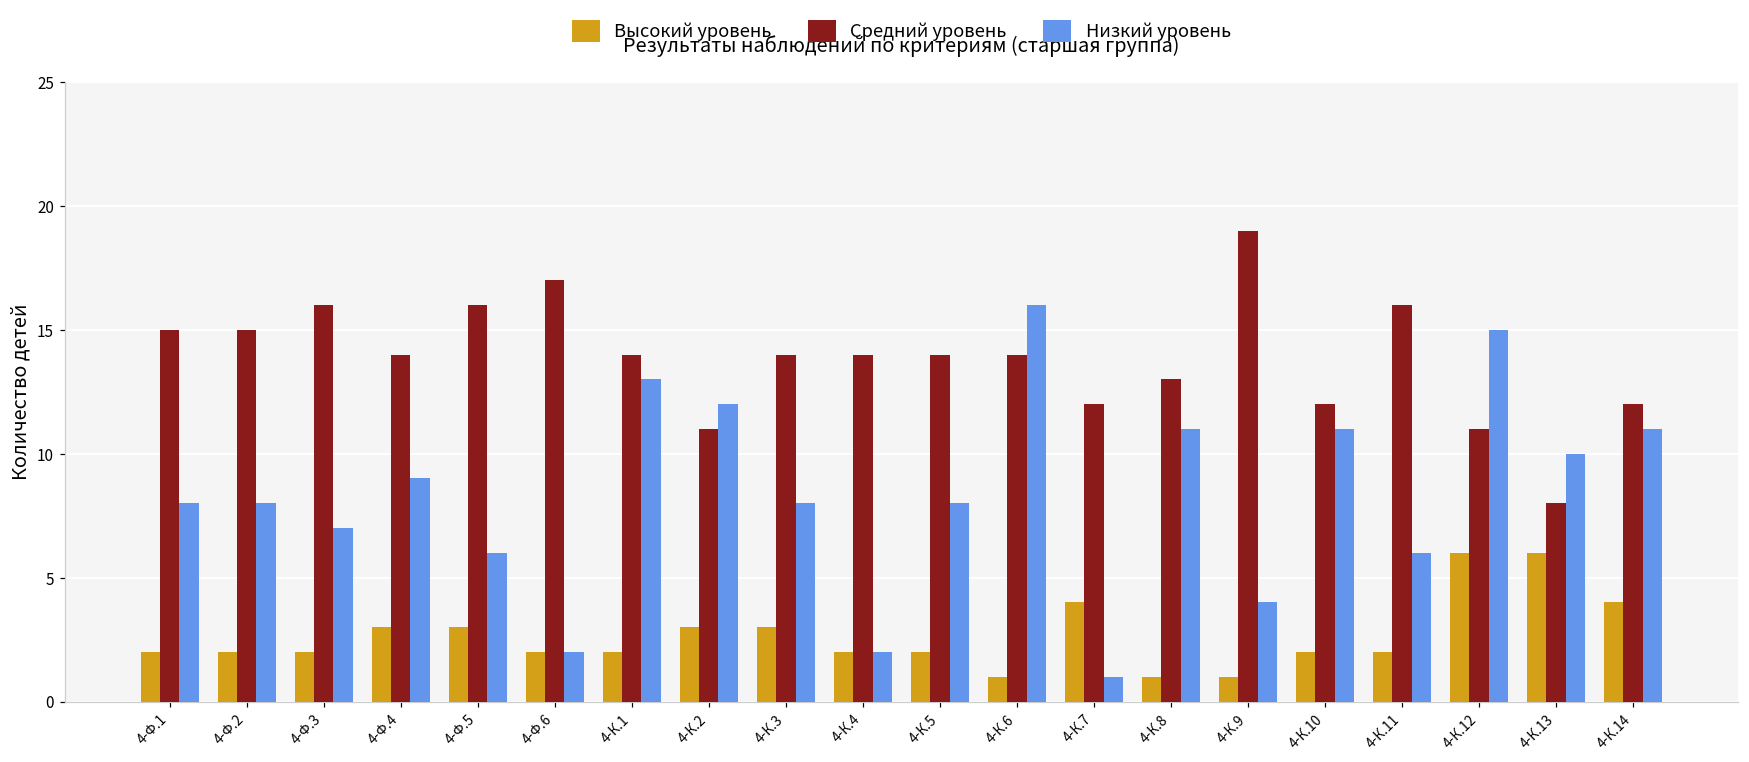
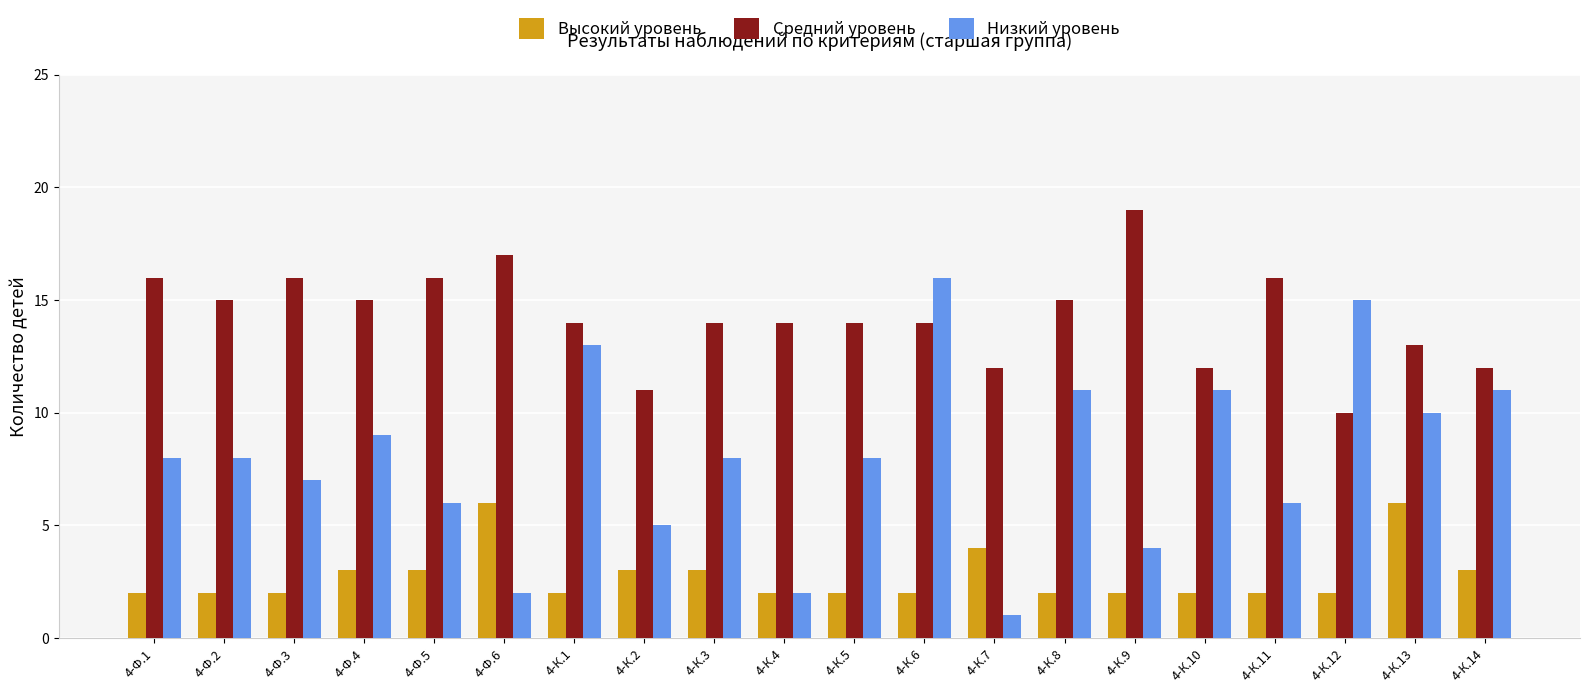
  {
    "Высокий уровень": {
      "4-Ф.1": 2,
      "4-Ф.2": 2,
      "4-Ф.3": 2,
      "4-Ф.4": 3,
      "4-Ф.5": 3,
-     "4-Ф.6": 2,
+     "4-Ф.6": 6,
      "4-К.1": 2,
      "4-К.2": 3,
      "4-К.3": 3,
      "4-К.4": 2,
      "4-К.5": 2,
-     "4-К.6": 1,
+     "4-К.6": 2,
      "4-К.7": 4,
-     "4-К.8": 1,
-     "4-К.9": 1,
+     "4-К.8": 2,
+     "4-К.9": 2,
      "4-К.10": 2,
      "4-К.11": 2,
-     "4-К.12": 6,
+     "4-К.12": 2,
      "4-К.13": 6,
-     "4-К.14": 4
+     "4-К.14": 3
    },
    "Средний уровень": {
-     "4-Ф.1": 15,
+     "4-Ф.1": 16,
      "4-Ф.2": 15,
      "4-Ф.3": 16,
-     "4-Ф.4": 14,
+     "4-Ф.4": 15,
      "4-Ф.5": 16,
      "4-Ф.6": 17,
      "4-К.1": 14,
      "4-К.2": 11,
      "4-К.3": 14,
      "4-К.4": 14,
      "4-К.5": 14,
      "4-К.6": 14,
      "4-К.7": 12,
-     "4-К.8": 13,
+     "4-К.8": 15,
      "4-К.9": 19,
      "4-К.10": 12,
      "4-К.11": 16,
-     "4-К.12": 11,
-     "4-К.13": 8,
+     "4-К.12": 10,
+     "4-К.13": 13,
      "4-К.14": 12
    },
    "Низкий уровень": {
      "4-Ф.1": 8,
      "4-Ф.2": 8,
      "4-Ф.3": 7,
      "4-Ф.4": 9,
      "4-Ф.5": 6,
      "4-Ф.6": 2,
      "4-К.1": 13,
-     "4-К.2": 12,
+     "4-К.2": 5,
      "4-К.3": 8,
      "4-К.4": 2,
      "4-К.5": 8,
      "4-К.6": 16,
      "4-К.7": 1,
      "4-К.8": 11,
      "4-К.9": 4,
      "4-К.10": 11,
      "4-К.11": 6,
      "4-К.12": 15,
      "4-К.13": 10,
      "4-К.14": 11
    }
  }
